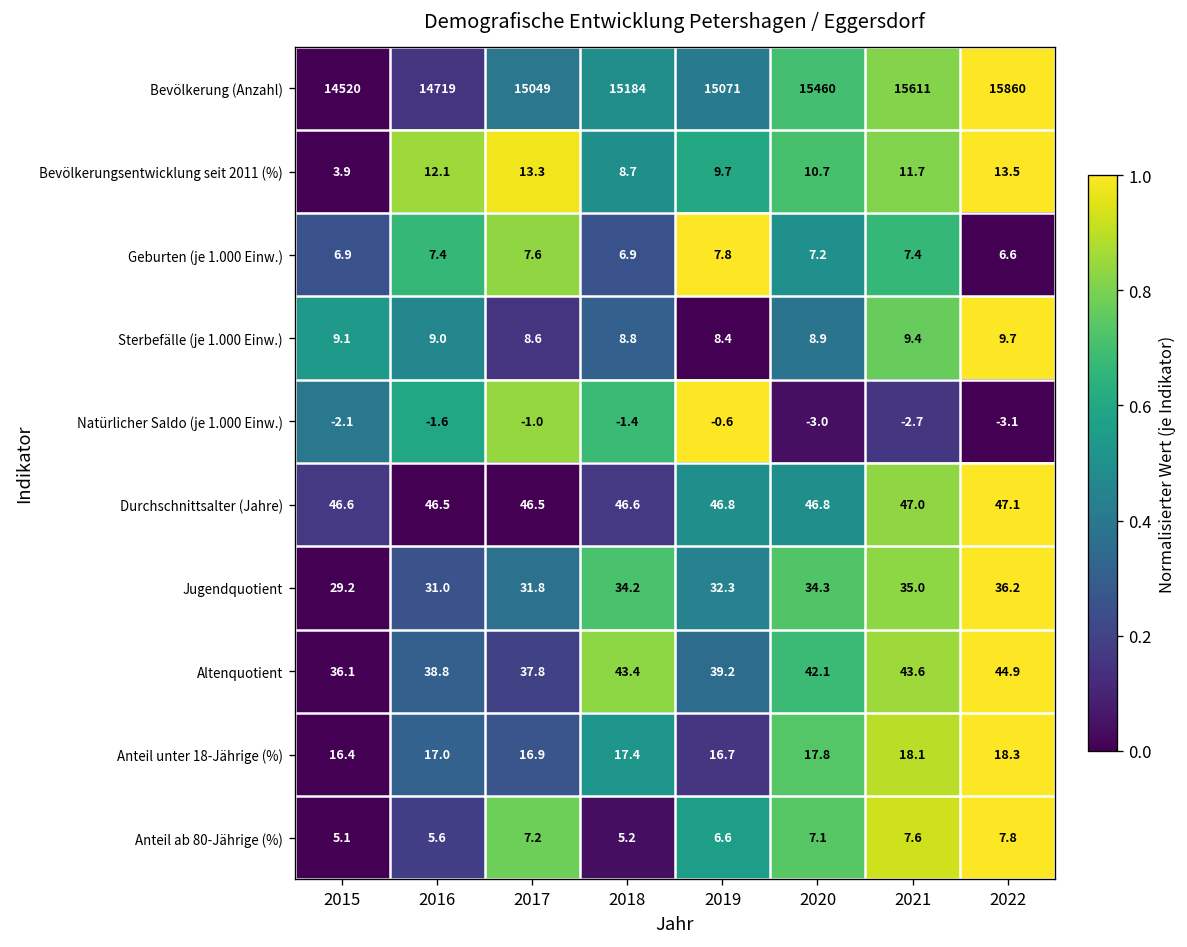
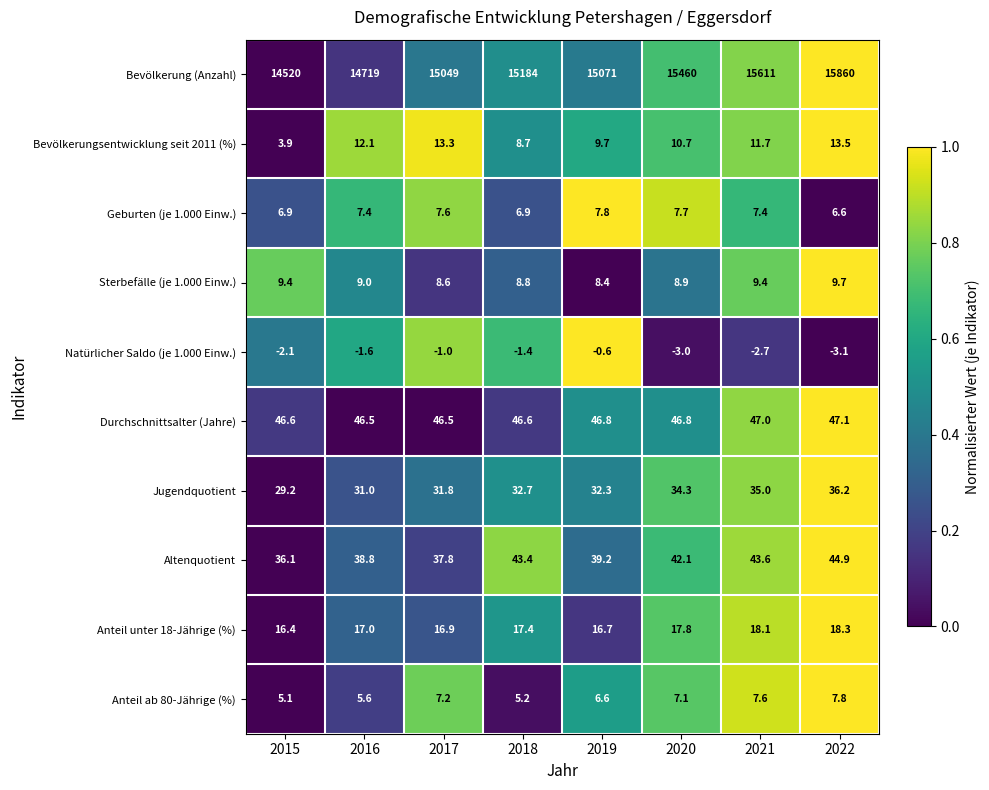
  {
    "Bevölkerung (Anzahl)": {
      "2015": 14520,
      "2016": 14719,
      "2017": 15049,
      "2018": 15184,
      "2019": 15071,
      "2020": 15460,
      "2021": 15611,
      "2022": 15860
    },
    "Bevölkerungsentwicklung seit 2011 (%)": {
      "2015": 3.9,
      "2016": 12.1,
      "2017": 13.3,
      "2018": 8.7,
      "2019": 9.7,
      "2020": 10.7,
      "2021": 11.7,
      "2022": 13.5
    },
    "Geburten (je 1.000 Einw.)": {
      "2015": 6.9,
      "2016": 7.4,
      "2017": 7.6,
      "2018": 6.9,
      "2019": 7.8,
-     "2020": 7.2,
+     "2020": 7.7,
      "2021": 7.4,
      "2022": 6.6
    },
    "Sterbefälle (je 1.000 Einw.)": {
-     "2015": 9.1,
+     "2015": 9.4,
      "2016": 9.0,
      "2017": 8.6,
      "2018": 8.8,
      "2019": 8.4,
      "2020": 8.9,
      "2021": 9.4,
      "2022": 9.7
    },
    "Natürlicher Saldo (je 1.000 Einw.)": {
      "2015": -2.1,
      "2016": -1.6,
      "2017": -1.0,
      "2018": -1.4,
      "2019": -0.6,
      "2020": -3.0,
      "2021": -2.7,
      "2022": -3.1
    },
    "Durchschnittsalter (Jahre)": {
      "2015": 46.6,
      "2016": 46.5,
      "2017": 46.5,
      "2018": 46.6,
      "2019": 46.8,
      "2020": 46.8,
      "2021": 47.0,
      "2022": 47.1
    },
    "Jugendquotient": {
      "2015": 29.2,
      "2016": 31.0,
      "2017": 31.8,
-     "2018": 34.2,
+     "2018": 32.7,
      "2019": 32.3,
      "2020": 34.3,
      "2021": 35.0,
      "2022": 36.2
    },
    "Altenquotient": {
      "2015": 36.1,
      "2016": 38.8,
      "2017": 37.8,
      "2018": 43.4,
      "2019": 39.2,
      "2020": 42.1,
      "2021": 43.6,
      "2022": 44.9
    },
    "Anteil unter 18-Jährige (%)": {
      "2015": 16.4,
      "2016": 17.0,
      "2017": 16.9,
      "2018": 17.4,
      "2019": 16.7,
      "2020": 17.8,
      "2021": 18.1,
      "2022": 18.3
    },
    "Anteil ab 80-Jährige (%)": {
      "2015": 5.1,
      "2016": 5.6,
      "2017": 7.2,
      "2018": 5.2,
      "2019": 6.6,
      "2020": 7.1,
      "2021": 7.6,
      "2022": 7.8
    }
  }
